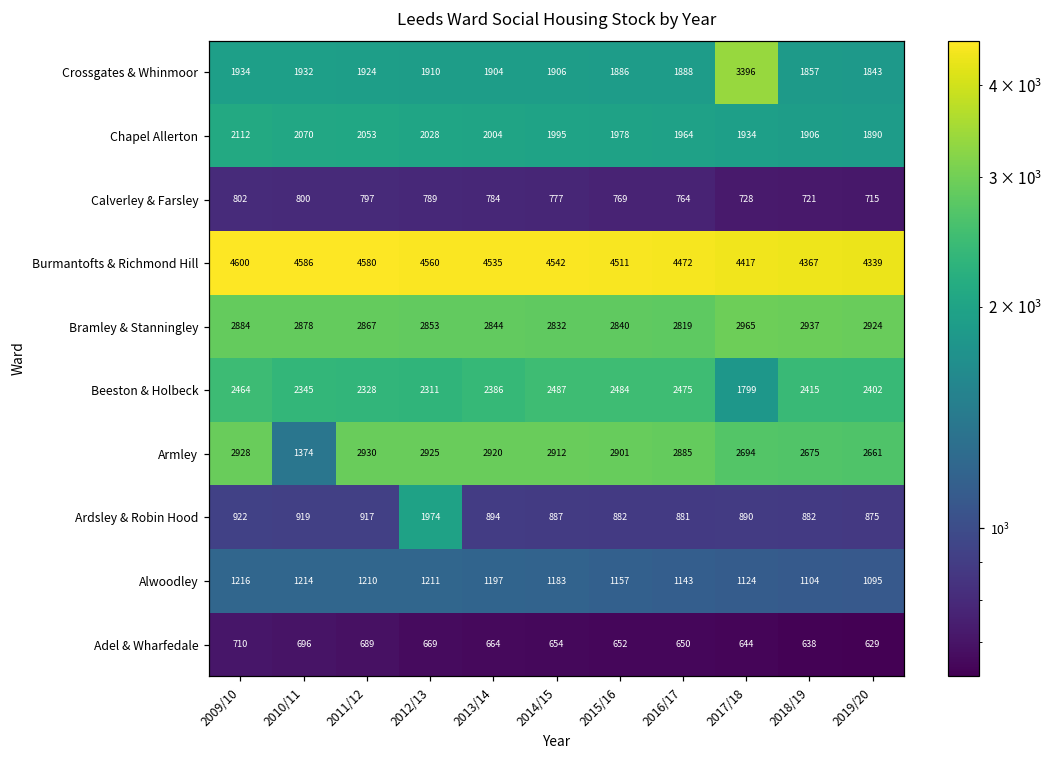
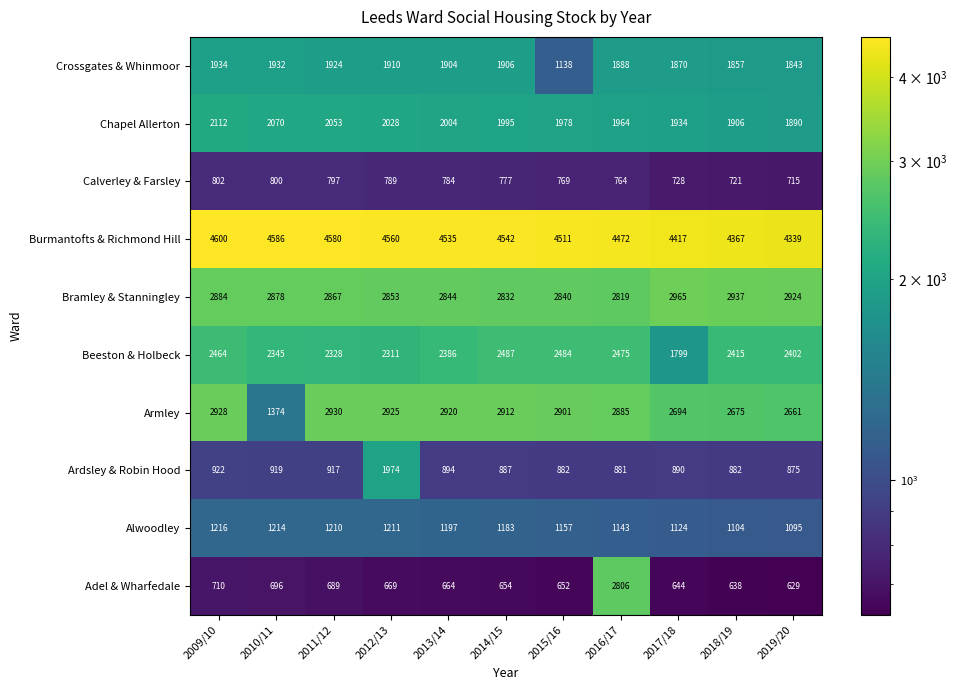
  {
    "Crossgates & Whinmoor": {
      "2009/10": 1934,
      "2010/11": 1932,
      "2011/12": 1924,
      "2012/13": 1910,
      "2013/14": 1904,
      "2014/15": 1906,
-     "2015/16": 1886,
+     "2015/16": 1138,
      "2016/17": 1888,
-     "2017/18": 3396,
+     "2017/18": 1870,
      "2018/19": 1857,
      "2019/20": 1843
    },
    "Chapel Allerton": {
      "2009/10": 2112,
      "2010/11": 2070,
      "2011/12": 2053,
      "2012/13": 2028,
      "2013/14": 2004,
      "2014/15": 1995,
      "2015/16": 1978,
      "2016/17": 1964,
      "2017/18": 1934,
      "2018/19": 1906,
      "2019/20": 1890
    },
    "Calverley & Farsley": {
      "2009/10": 802,
      "2010/11": 800,
      "2011/12": 797,
      "2012/13": 789,
      "2013/14": 784,
      "2014/15": 777,
      "2015/16": 769,
      "2016/17": 764,
      "2017/18": 728,
      "2018/19": 721,
      "2019/20": 715
    },
    "Burmantofts & Richmond Hill": {
      "2009/10": 4600,
      "2010/11": 4586,
      "2011/12": 4580,
      "2012/13": 4560,
      "2013/14": 4535,
      "2014/15": 4542,
      "2015/16": 4511,
      "2016/17": 4472,
      "2017/18": 4417,
      "2018/19": 4367,
      "2019/20": 4339
    },
    "Bramley & Stanningley": {
      "2009/10": 2884,
      "2010/11": 2878,
      "2011/12": 2867,
      "2012/13": 2853,
      "2013/14": 2844,
      "2014/15": 2832,
      "2015/16": 2840,
      "2016/17": 2819,
      "2017/18": 2965,
      "2018/19": 2937,
      "2019/20": 2924
    },
    "Beeston & Holbeck": {
      "2009/10": 2464,
      "2010/11": 2345,
      "2011/12": 2328,
      "2012/13": 2311,
      "2013/14": 2386,
      "2014/15": 2487,
      "2015/16": 2484,
      "2016/17": 2475,
      "2017/18": 1799,
      "2018/19": 2415,
      "2019/20": 2402
    },
    "Armley": {
      "2009/10": 2928,
      "2010/11": 1374,
      "2011/12": 2930,
      "2012/13": 2925,
      "2013/14": 2920,
      "2014/15": 2912,
      "2015/16": 2901,
      "2016/17": 2885,
      "2017/18": 2694,
      "2018/19": 2675,
      "2019/20": 2661
    },
    "Ardsley & Robin Hood": {
      "2009/10": 922,
      "2010/11": 919,
      "2011/12": 917,
      "2012/13": 1974,
      "2013/14": 894,
      "2014/15": 887,
      "2015/16": 882,
      "2016/17": 881,
      "2017/18": 890,
      "2018/19": 882,
      "2019/20": 875
    },
    "Alwoodley": {
      "2009/10": 1216,
      "2010/11": 1214,
      "2011/12": 1210,
      "2012/13": 1211,
      "2013/14": 1197,
      "2014/15": 1183,
      "2015/16": 1157,
      "2016/17": 1143,
      "2017/18": 1124,
      "2018/19": 1104,
      "2019/20": 1095
    },
    "Adel & Wharfedale": {
      "2009/10": 710,
      "2010/11": 696,
      "2011/12": 689,
      "2012/13": 669,
      "2013/14": 664,
      "2014/15": 654,
      "2015/16": 652,
-     "2016/17": 650,
+     "2016/17": 2806,
      "2017/18": 644,
      "2018/19": 638,
      "2019/20": 629
    }
  }
